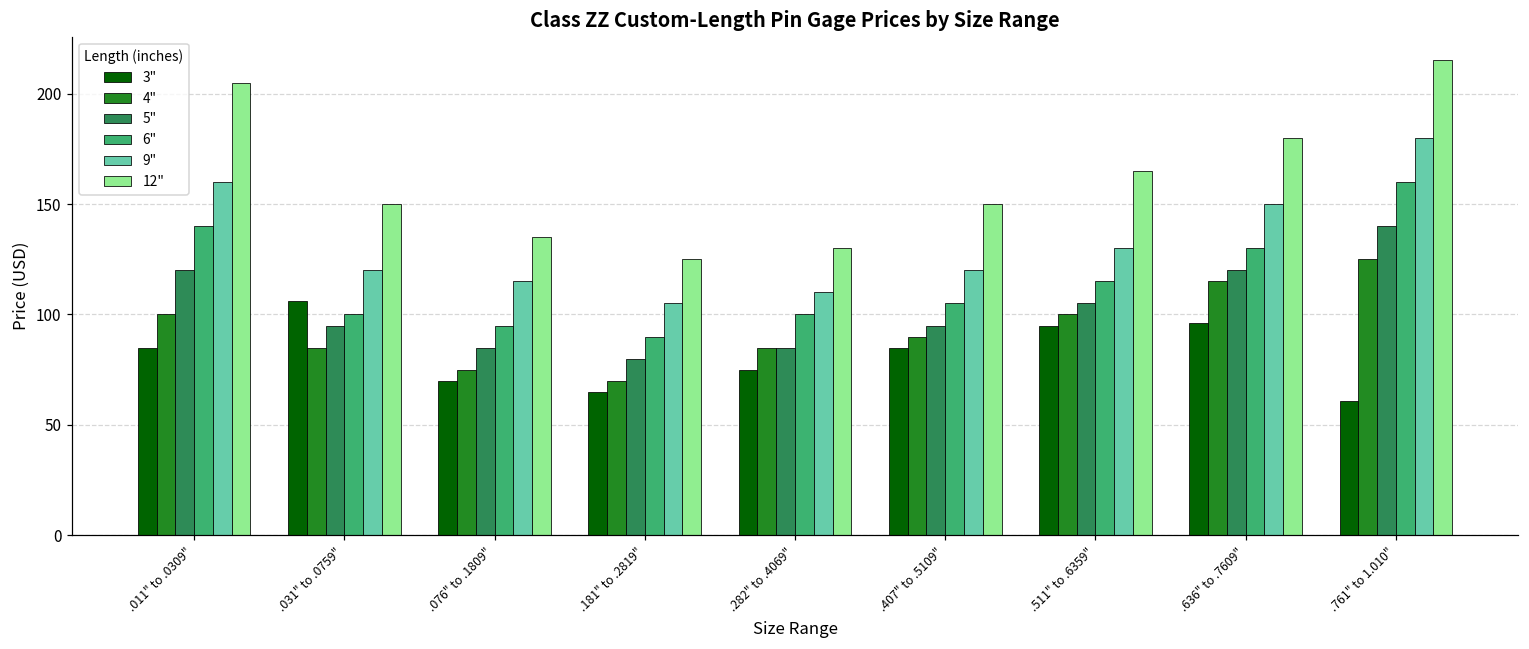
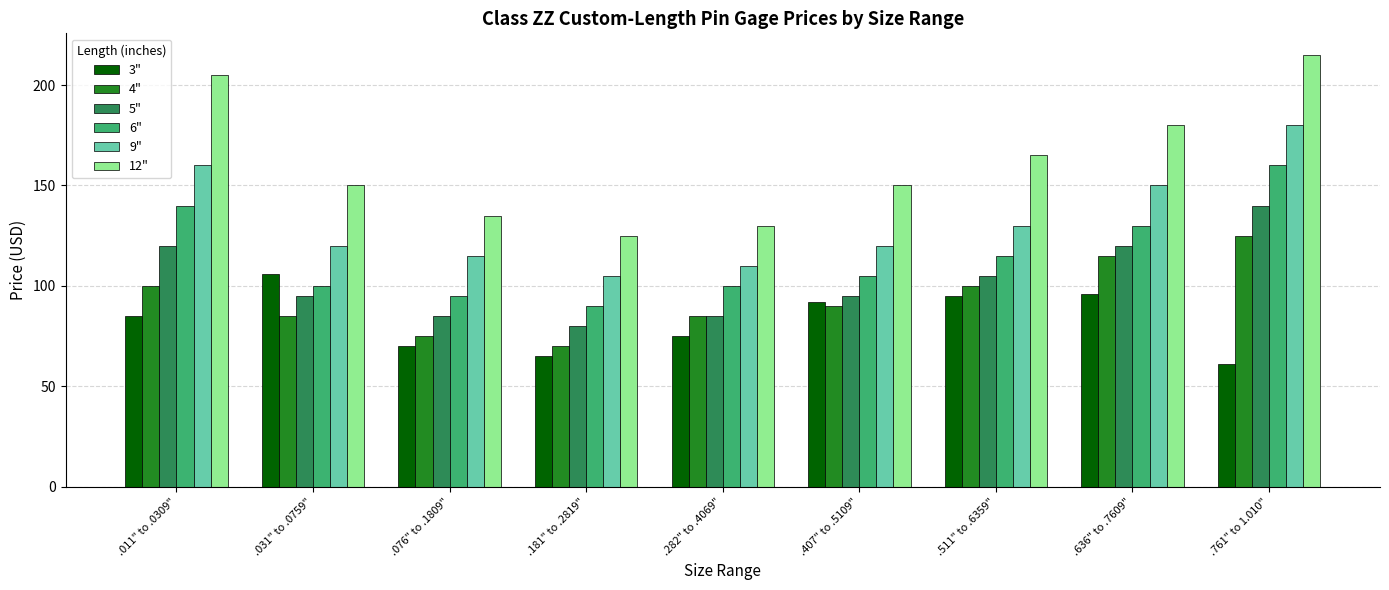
  {
    "3\"": {
      ".011\" to .0309\"": 85,
      ".031\" to .0759\"": 106,
      ".076\" to .1809\"": 70,
      ".181\" to .2819\"": 65,
      ".282\" to .4069\"": 75,
-     ".407\" to .5109\"": 85,
+     ".407\" to .5109\"": 92,
      ".511\" to .6359\"": 95,
      ".636\" to .7609\"": 96,
      ".761\" to 1.010\"": 61
    }
  }
